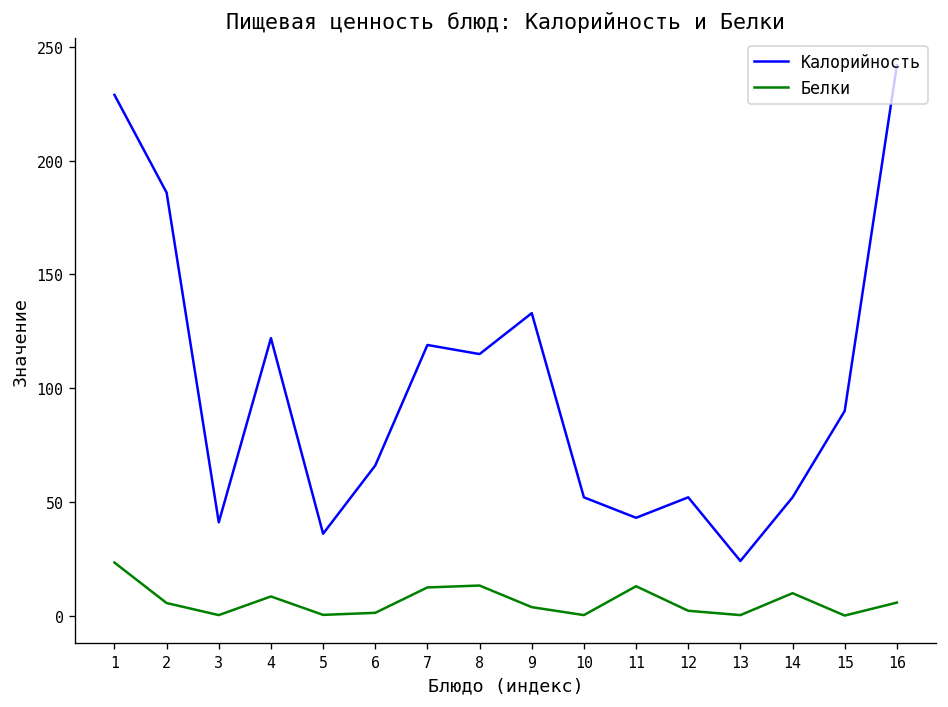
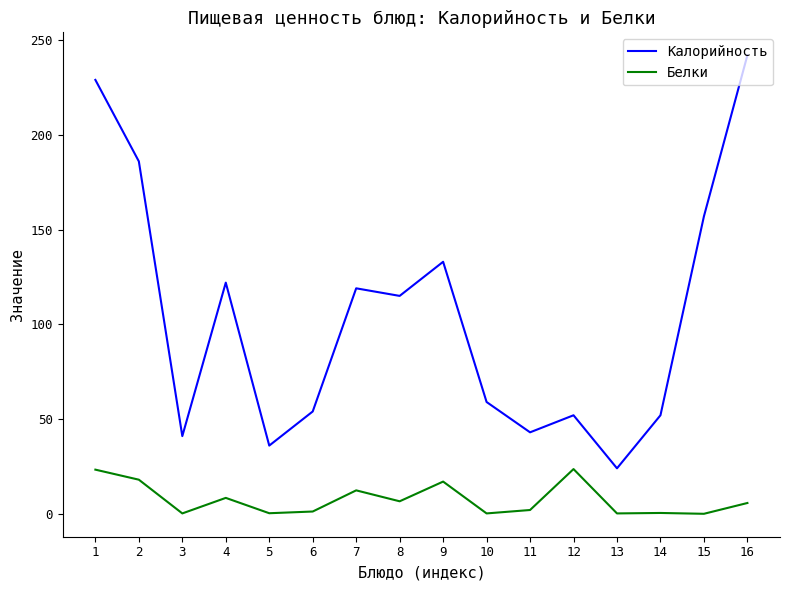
  {
    "Калорийность": {
      "1": 229,
      "2": 186,
      "3": 41,
      "4": 122,
      "5": 36,
-     "6": 66,
+     "6": 54,
      "7": 119,
      "8": 115,
      "9": 133,
-     "10": 52,
+     "10": 59,
      "11": 43,
      "12": 52,
      "13": 24,
      "14": 52,
-     "15": 90
+     "15": 157
    },
    "Белки": {
      "1": 23,
-     "2": 6,
+     "2": 18,
      "3": 0,
      "4": 8,
      "5": 0,
      "6": 1,
      "7": 12,
-     "8": 13,
-     "9": 4,
+     "8": 7,
+     "9": 17,
      "10": 0,
-     "11": 13,
-     "12": 2,
+     "11": 2,
+     "12": 24,
      "13": 0,
-     "14": 10,
+     "14": 0,
      "15": 0,
      "16": 6
    }
  }
